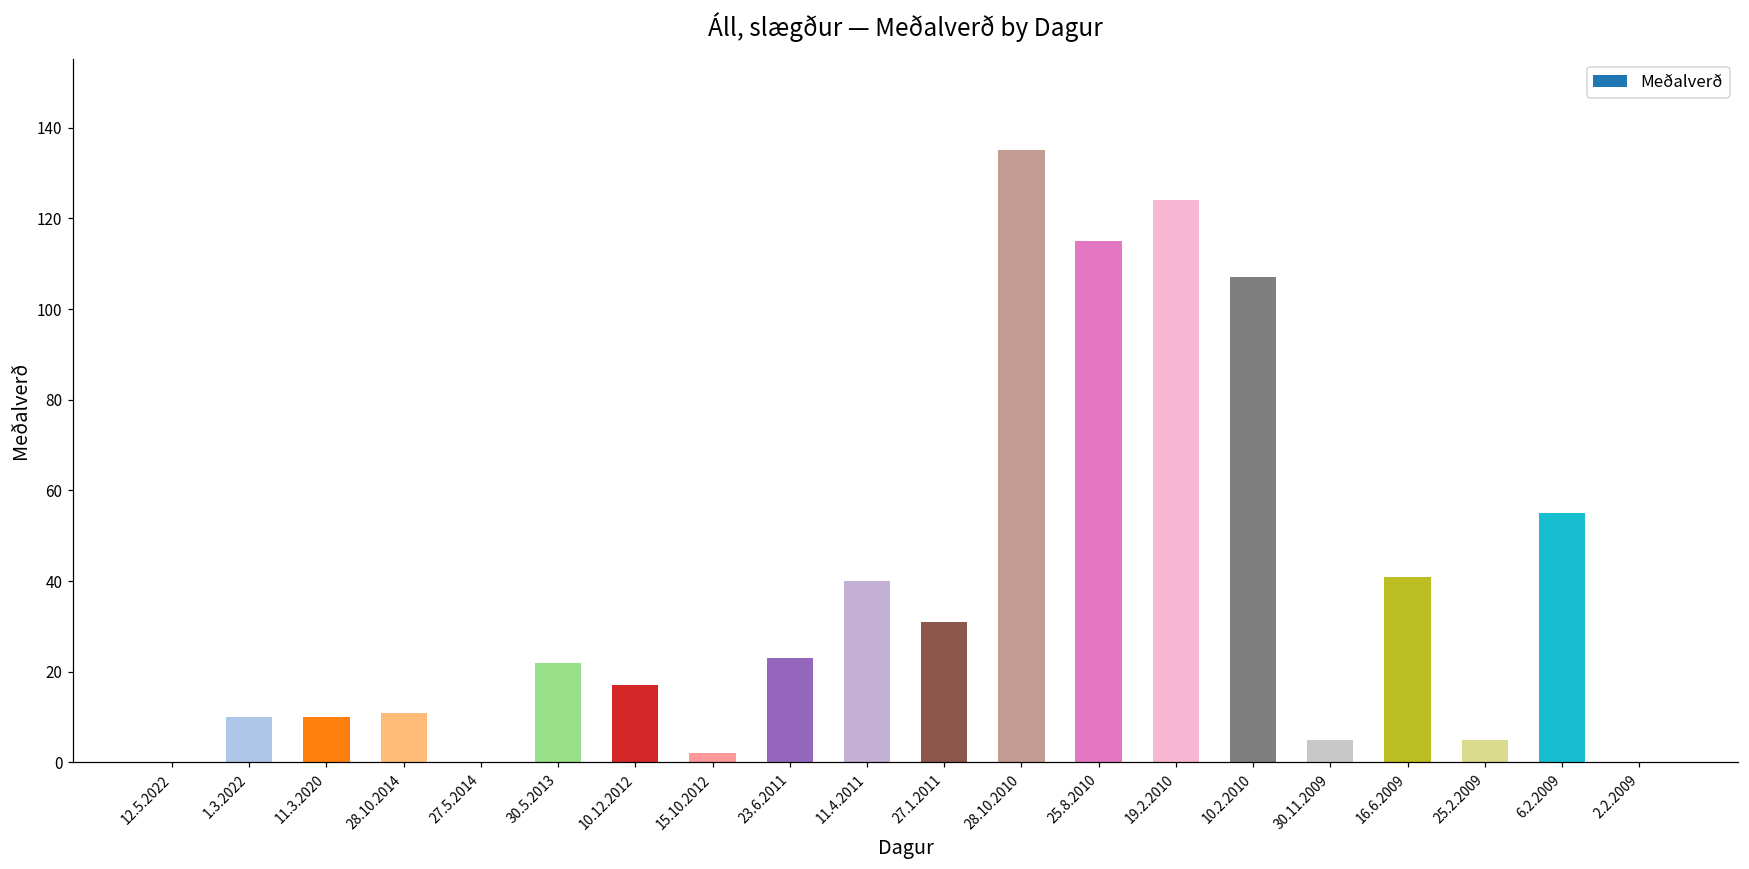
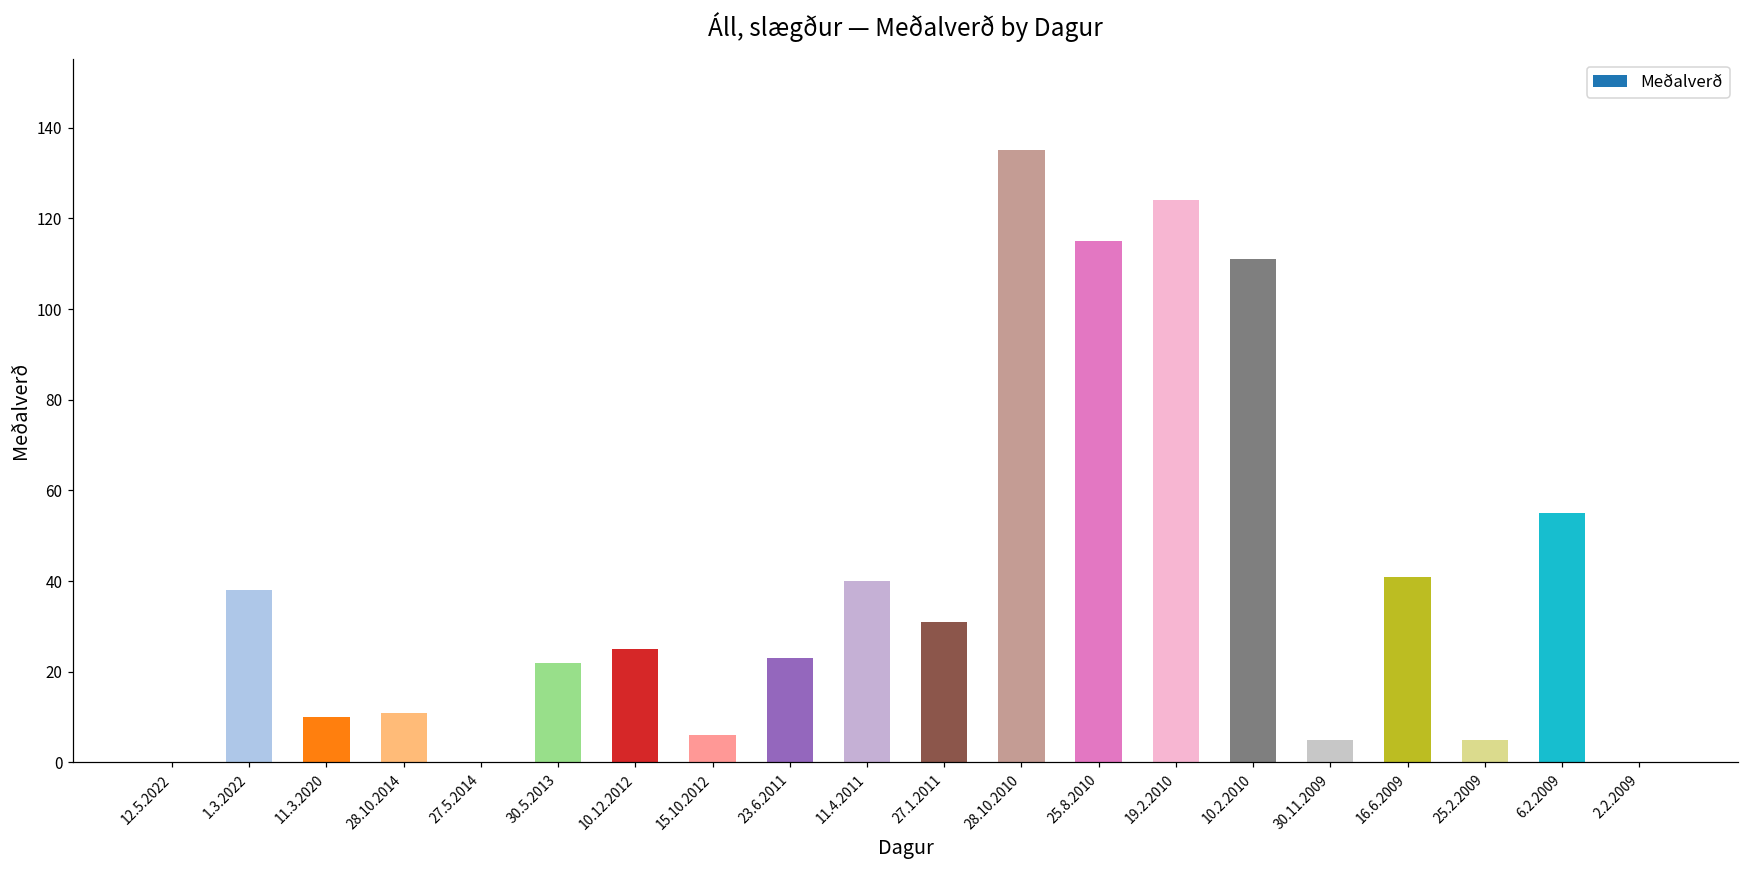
  {
    "12.5.2022": 0,
-   "1.3.2022": 10,
+   "1.3.2022": 38,
    "11.3.2020": 10,
    "28.10.2014": 11,
    "27.5.2014": 0,
    "30.5.2013": 22,
-   "10.12.2012": 17,
-   "15.10.2012": 2,
+   "10.12.2012": 25,
+   "15.10.2012": 6,
    "23.6.2011": 23,
    "11.4.2011": 40,
    "27.1.2011": 31,
    "28.10.2010": 135,
    "25.8.2010": 115,
    "19.2.2010": 124,
-   "10.2.2010": 107,
+   "10.2.2010": 111,
    "30.11.2009": 5,
    "16.6.2009": 41,
    "25.2.2009": 5,
    "6.2.2009": 55,
    "2.2.2009": 0
  }
